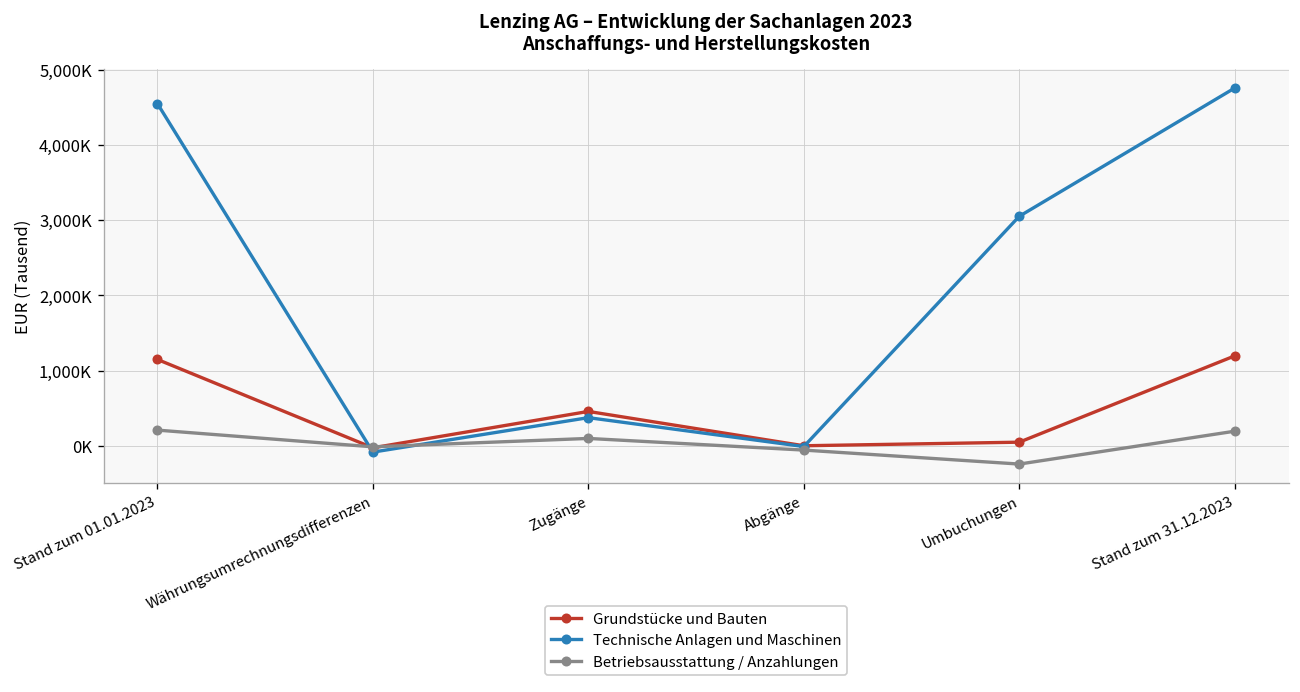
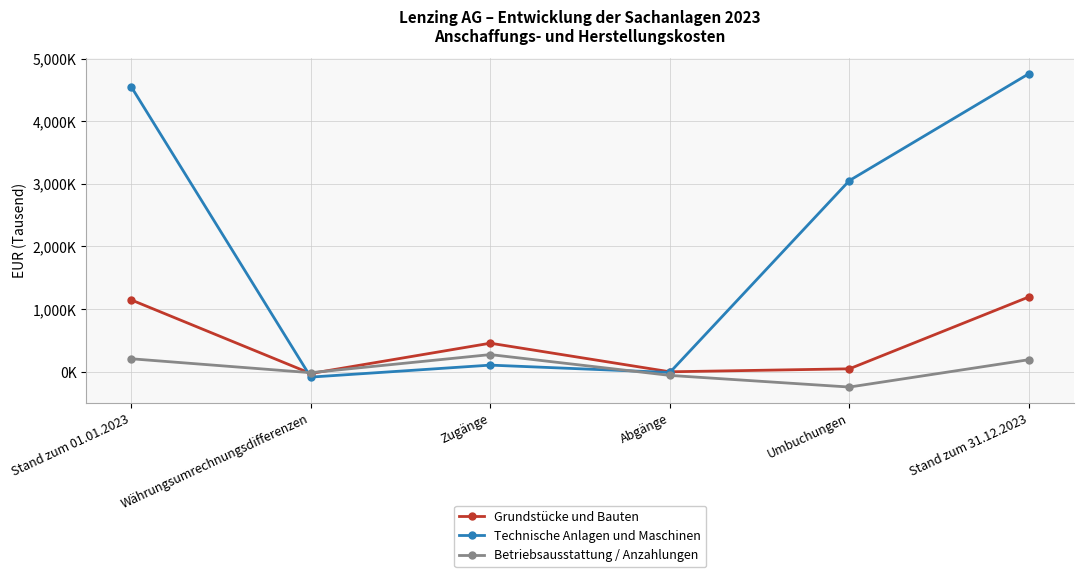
  {
    "Grundstücke und Bauten": {
      "Stand zum 01.01.2023": "1,100,000",
      "Zugänge": "500,000",
      "Umbuchungen": "0",
      "Stand zum 31.12.2023": "1,200,000"
    },
    "Technische Anlagen und Maschinen": {
      "Stand zum 01.01.2023": "4,600,000",
      "Währungsumrechnungsdifferenzen": "-100,000",
-     "Zugänge": "400,000",
+     "Zugänge": "100,000",
      "Umbuchungen": "3,100,000",
      "Stand zum 31.12.2023": "4,800,000"
    },
    "Betriebsausstattung / Anzahlungen": {
      "Stand zum 01.01.2023": "200,000",
-     "Zugänge": "100,000",
+     "Zugänge": "300,000",
      "Abgänge": "-100,000",
      "Umbuchungen": "-200,000",
      "Stand zum 31.12.2023": "200,000"
    }
  }
